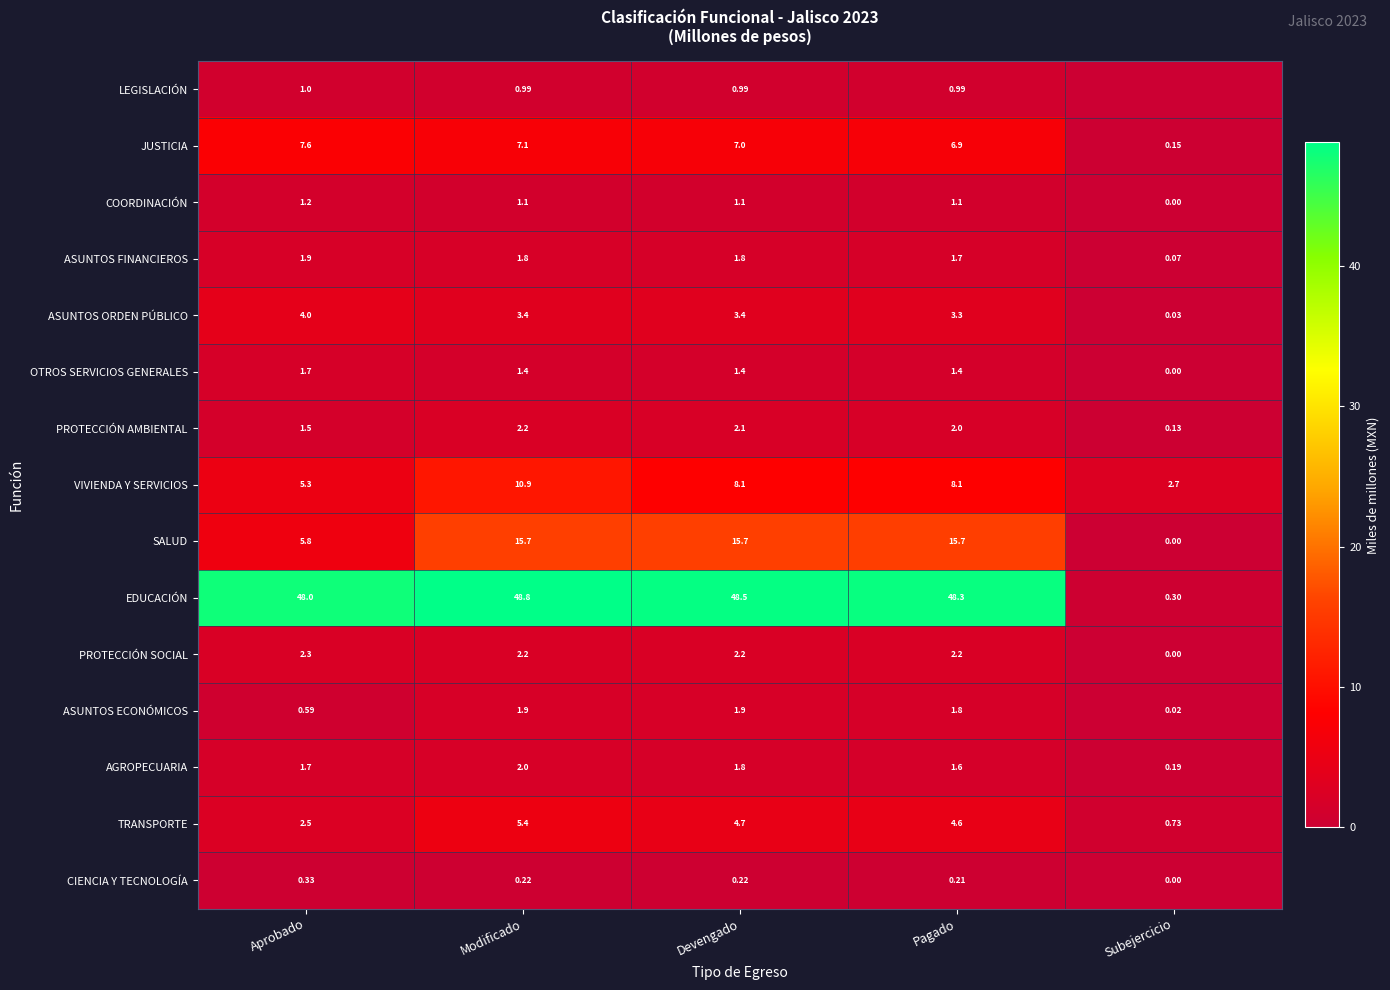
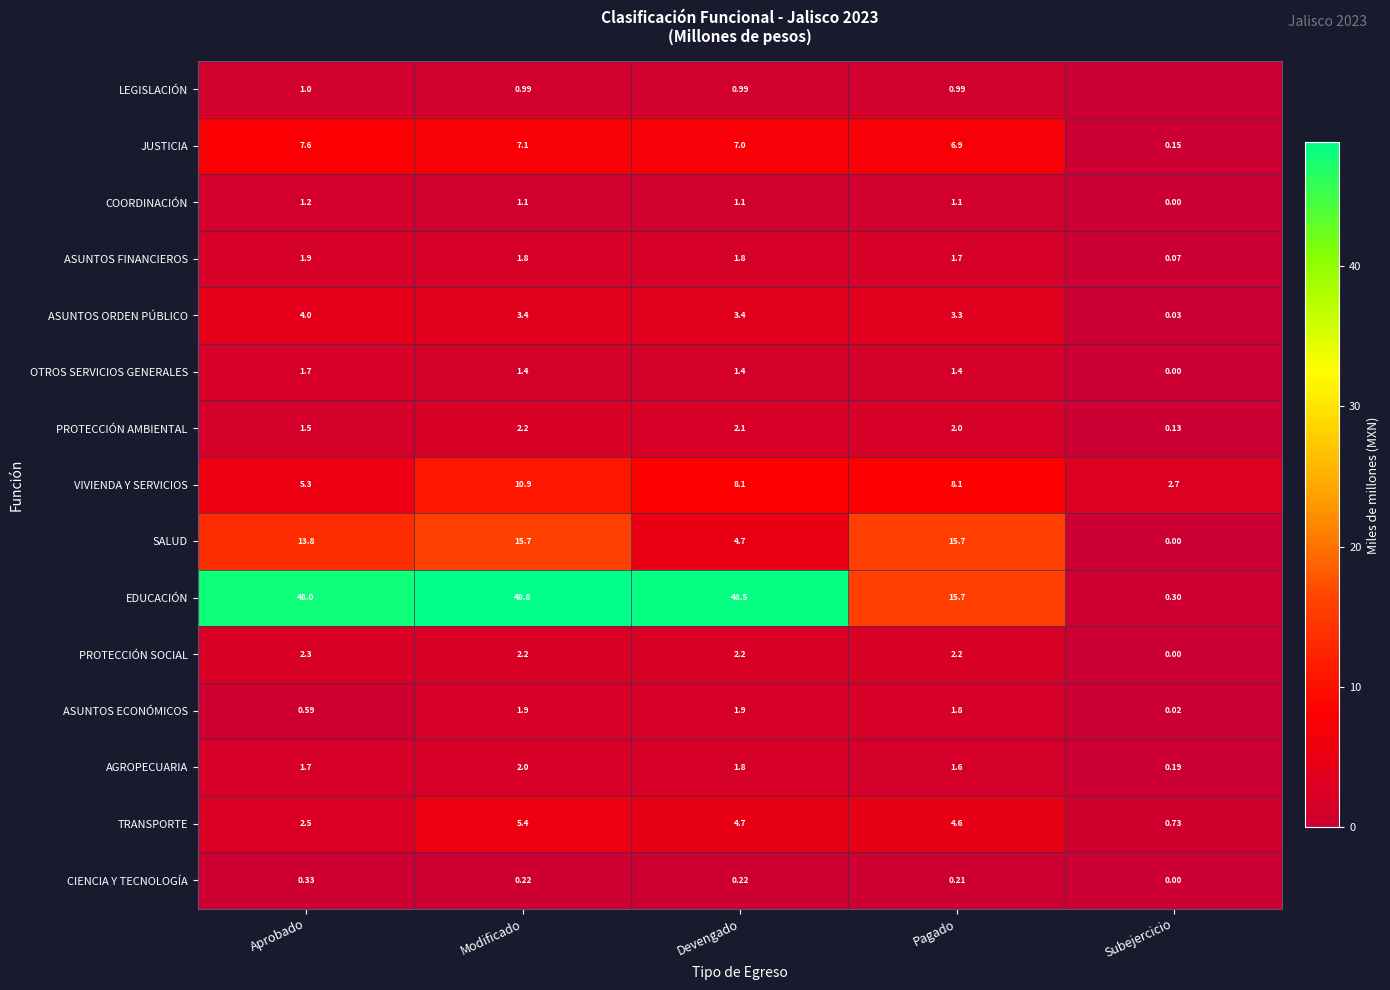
  {
    "LEGISLACIÓN": {
      "Aprobado": 1.0,
      "Modificado": 0.99,
      "Devengado": 0.99,
      "Pagado": 0.99
    },
    "JUSTICIA": {
      "Aprobado": 7.6,
      "Modificado": 7.1,
      "Devengado": 7.0,
      "Pagado": 6.9,
      "Subejercicio": 0.15
    },
    "COORDINACIÓN": {
      "Aprobado": 1.2,
      "Modificado": 1.1,
      "Devengado": 1.1,
      "Pagado": 1.1,
      "Subejercicio": 0.00
    },
    "ASUNTOS FINANCIEROS": {
      "Aprobado": 1.9,
      "Modificado": 1.8,
      "Devengado": 1.8,
      "Pagado": 1.7,
      "Subejercicio": 0.07
    },
    "ASUNTOS ORDEN PÚBLICO": {
      "Aprobado": 4.0,
      "Modificado": 3.4,
      "Devengado": 3.4,
      "Pagado": 3.3,
      "Subejercicio": 0.03
    },
    "OTROS SERVICIOS GENERALES": {
      "Aprobado": 1.7,
      "Modificado": 1.4,
      "Devengado": 1.4,
      "Pagado": 1.4,
      "Subejercicio": 0.00
    },
    "PROTECCIÓN AMBIENTAL": {
      "Aprobado": 1.5,
      "Modificado": 2.2,
      "Devengado": 2.1,
      "Pagado": 2.0,
      "Subejercicio": 0.13
    },
    "VIVIENDA Y SERVICIOS": {
      "Aprobado": 5.3,
      "Modificado": 10.9,
      "Devengado": 8.1,
      "Pagado": 8.1,
      "Subejercicio": 2.7
    },
    "SALUD": {
-     "Aprobado": 5.8,
+     "Aprobado": 13.8,
      "Modificado": 15.7,
-     "Devengado": 15.7,
+     "Devengado": 4.7,
      "Pagado": 15.7,
      "Subejercicio": 0.00
    },
    "EDUCACIÓN": {
      "Aprobado": 48.0,
      "Modificado": 48.8,
      "Devengado": 48.5,
-     "Pagado": 48.3,
+     "Pagado": 15.7,
      "Subejercicio": 0.30
    },
    "PROTECCIÓN SOCIAL": {
      "Aprobado": 2.3,
      "Modificado": 2.2,
      "Devengado": 2.2,
      "Pagado": 2.2,
      "Subejercicio": 0.00
    },
    "ASUNTOS ECONÓMICOS": {
      "Aprobado": 0.59,
      "Modificado": 1.9,
      "Devengado": 1.9,
      "Pagado": 1.8,
      "Subejercicio": 0.02
    },
    "AGROPECUARIA": {
      "Aprobado": 1.7,
      "Modificado": 2.0,
      "Devengado": 1.8,
      "Pagado": 1.6,
      "Subejercicio": 0.19
    },
    "TRANSPORTE": {
      "Aprobado": 2.5,
      "Modificado": 5.4,
      "Devengado": 4.7,
      "Pagado": 4.6,
      "Subejercicio": 0.73
    },
    "CIENCIA Y TECNOLOGÍA": {
      "Aprobado": 0.33,
      "Modificado": 0.22,
      "Devengado": 0.22,
      "Pagado": 0.21,
      "Subejercicio": 0.00
    }
  }
